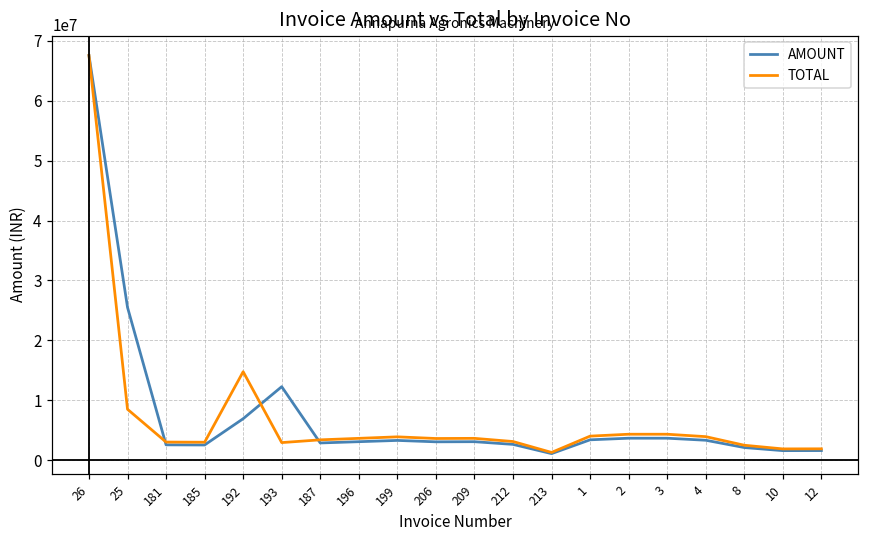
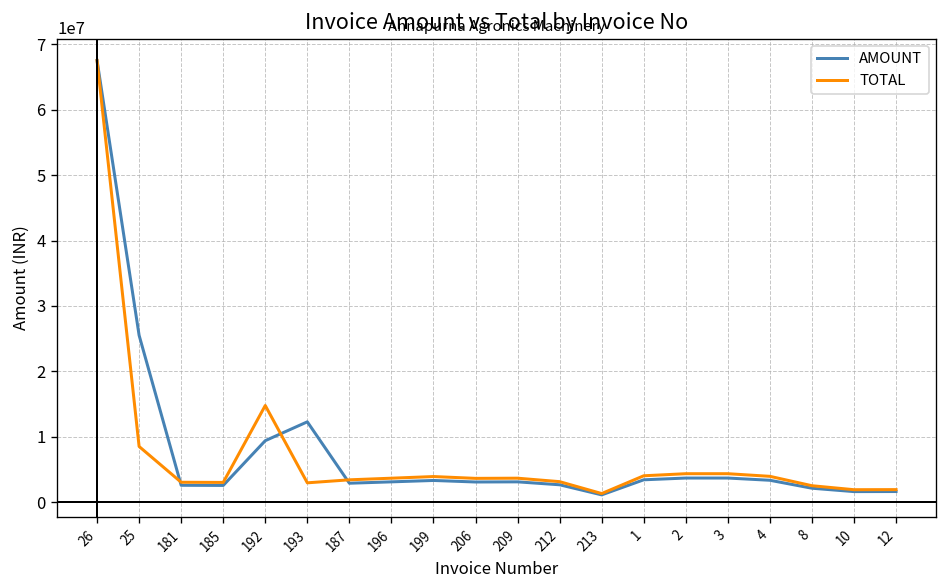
  {
    "AMOUNT": {
      "25": 26000000,
-     "192": 7000000,
+     "192": 9000000,
      "193": 12000000,
      "187": 3000000,
      "196": 3000000,
      "199": 3000000,
      "206": 3000000,
      "209": 3000000,
      "212": 3000000,
      "1": 3000000,
      "2": 4000000,
      "3": 4000000,
      "4": 3000000
    },
    "TOTAL": {
      "25": 9000000,
      "192": 15000000,
      "193": 3000000,
      "187": 3000000,
      "196": 4000000,
      "199": 4000000,
      "206": 4000000,
      "209": 4000000,
      "212": 3000000,
      "1": 4000000,
      "2": 4000000,
      "3": 4000000,
      "4": 4000000
    }
  }
